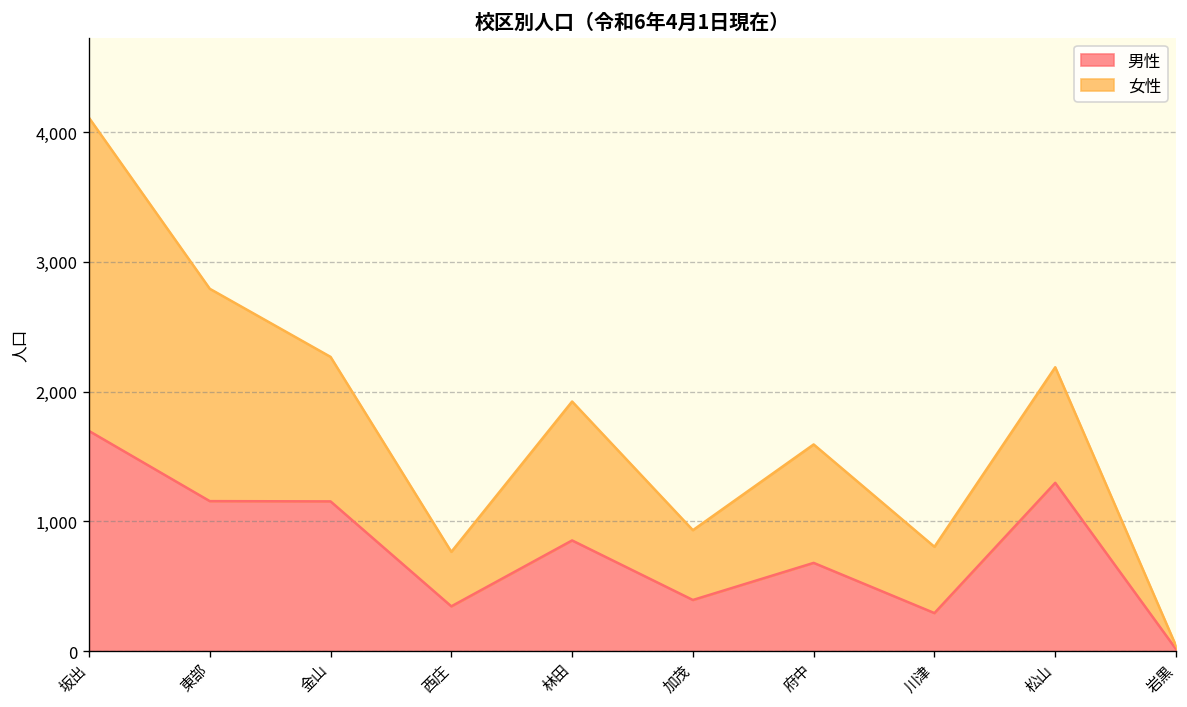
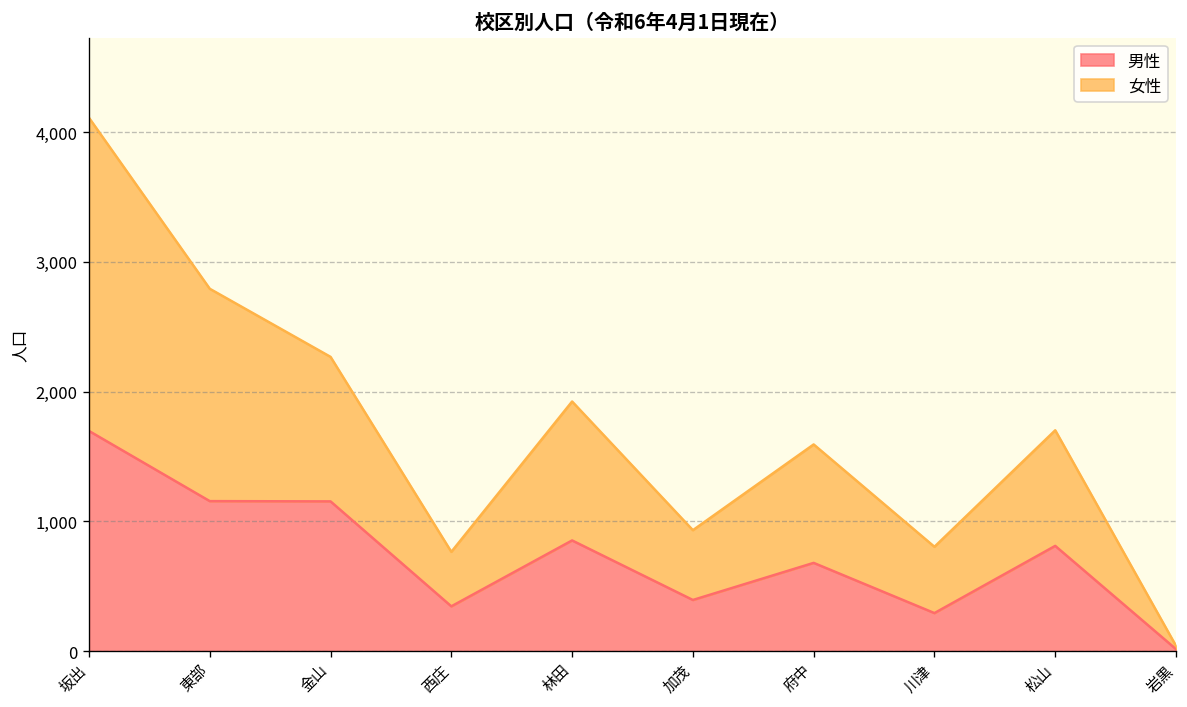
  {
    "男性": {
      "坂出": "1,700",
      "東部": "1,160",
      "金山": "1,150",
      "西庄": "350",
      "林田": "850",
      "加茂": "390",
      "府中": "680",
      "川津": "290",
-     "松山": "1,300",
+     "松山": "810",
      "岩黒": "20"
    },
    "女性": {
      "坂出": "2,410",
      "東部": "1,640",
      "金山": "1,110",
      "西庄": "420",
      "林田": "1,070",
      "加茂": "540",
      "府中": "910",
      "川津": "510",
      "松山": "890",
      "岩黒": "30"
    }
  }
